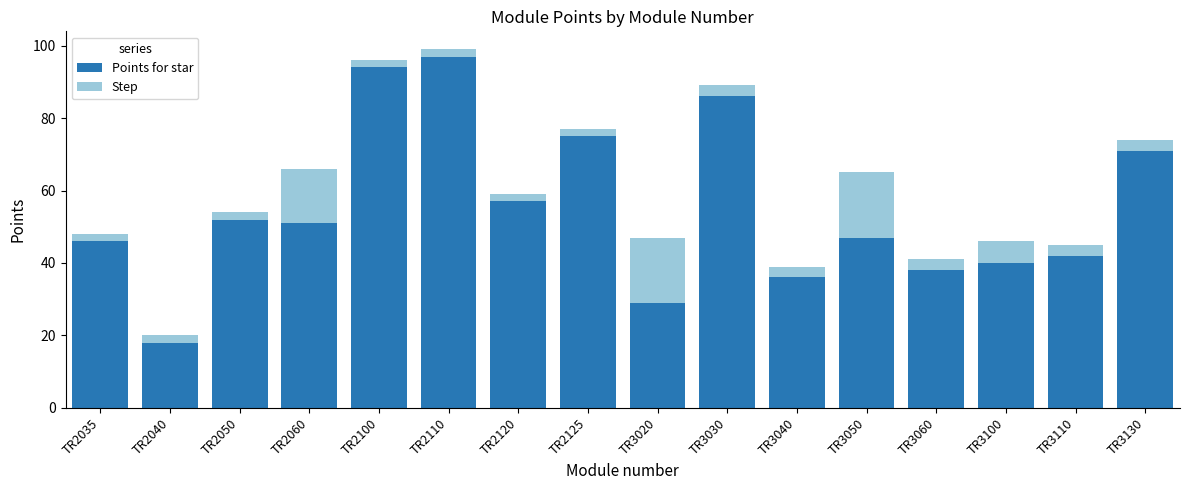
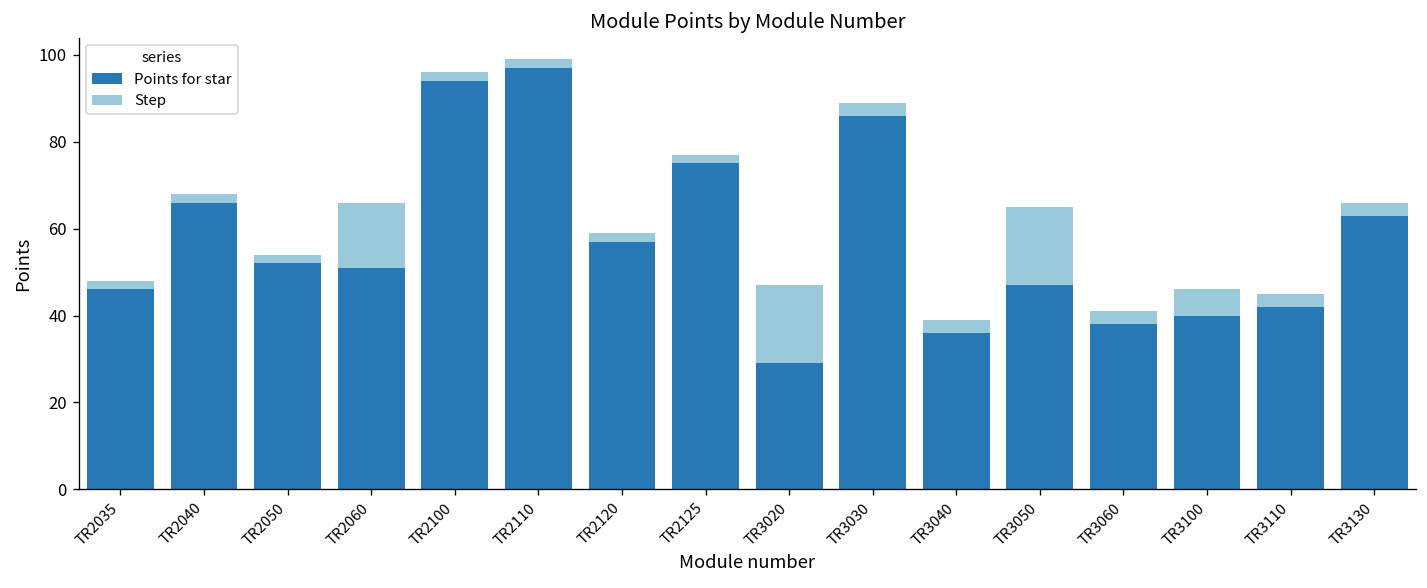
  {
    "Points for star": {
      "TR2035": 46,
-     "TR2040": 18,
+     "TR2040": 66,
      "TR2050": 52,
      "TR2060": 51,
      "TR2100": 94,
      "TR2110": 97,
      "TR2120": 57,
      "TR2125": 75,
      "TR3020": 29,
      "TR3030": 86,
      "TR3040": 36,
      "TR3050": 47,
      "TR3060": 38,
      "TR3100": 40,
      "TR3110": 42,
-     "TR3130": 71
+     "TR3130": 63
    },
    "Step": {
      "TR2035": 2,
      "TR2040": 2,
      "TR2050": 2,
      "TR2060": 15,
      "TR2100": 2,
      "TR2110": 2,
      "TR2120": 2,
      "TR2125": 2,
      "TR3020": 18,
      "TR3030": 3,
      "TR3040": 3,
      "TR3050": 18,
      "TR3060": 3,
      "TR3100": 6,
      "TR3110": 3,
      "TR3130": 3
    }
  }
